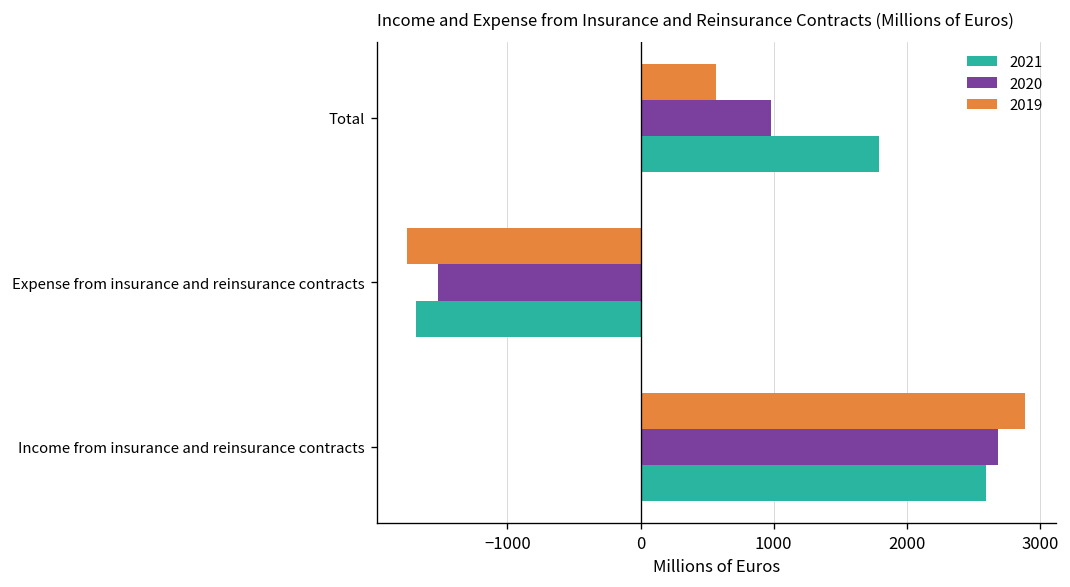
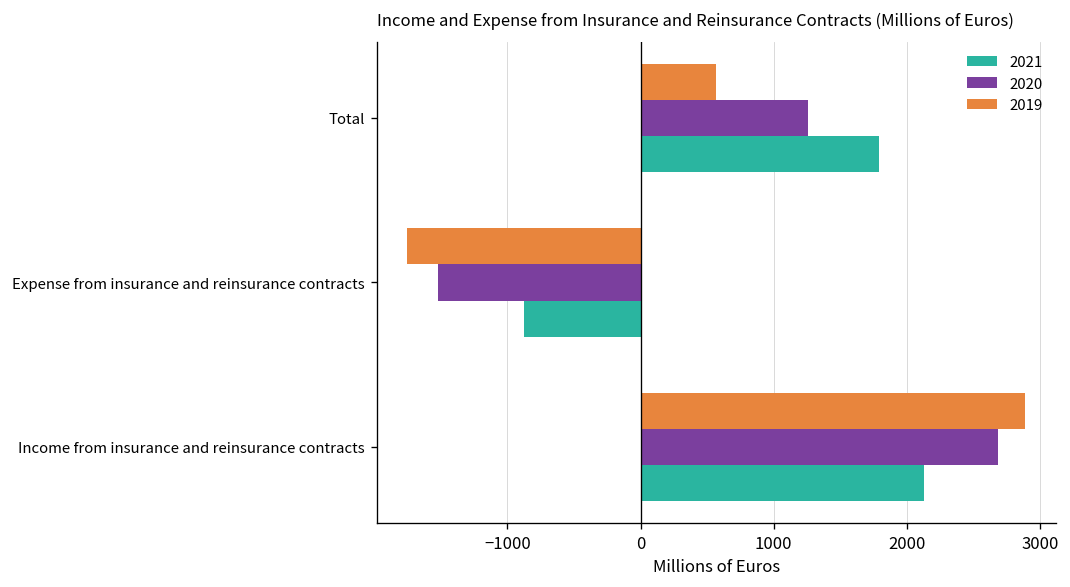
  {
    "2021": {
      "Total": 1790,
-     "Expense from insurance and reinsurance contracts": -1690,
-     "Income from insurance and reinsurance contracts": 2590
+     "Expense from insurance and reinsurance contracts": -870,
+     "Income from insurance and reinsurance contracts": 2130
    },
    "2020": {
-     "Total": 980,
+     "Total": 1260,
      "Expense from insurance and reinsurance contracts": -1520,
      "Income from insurance and reinsurance contracts": 2690
    },
    "2019": {
      "Total": 570,
      "Expense from insurance and reinsurance contracts": -1750,
      "Income from insurance and reinsurance contracts": 2890
    }
  }
